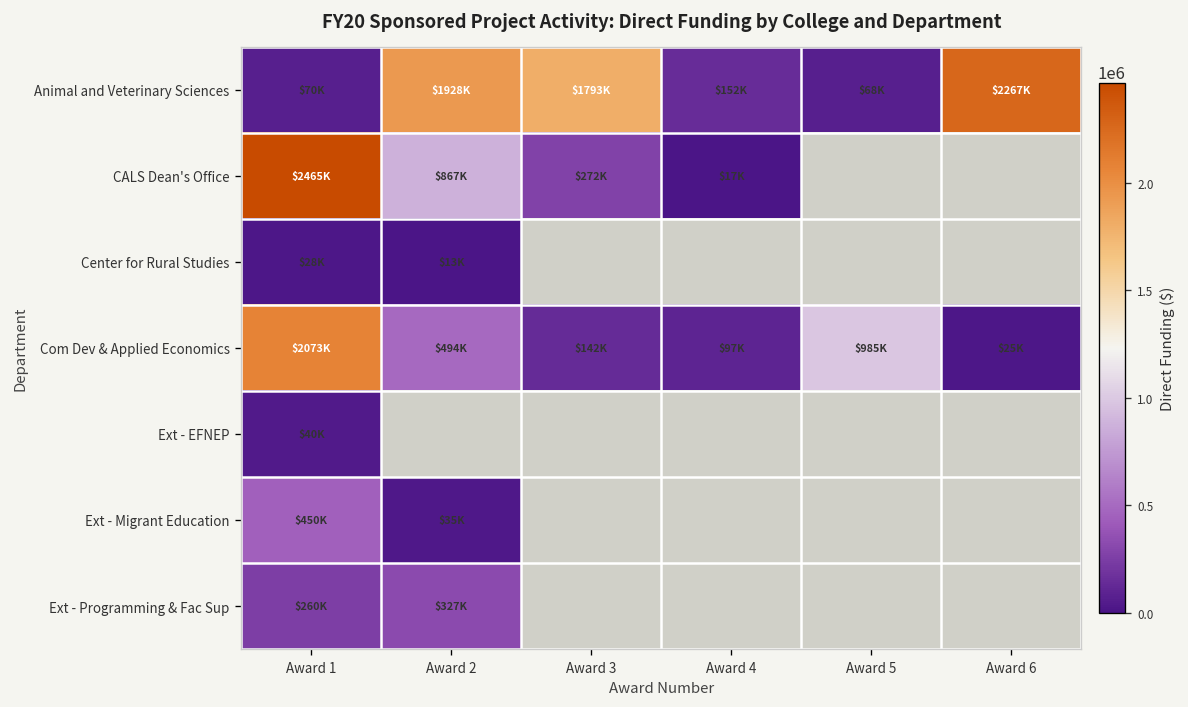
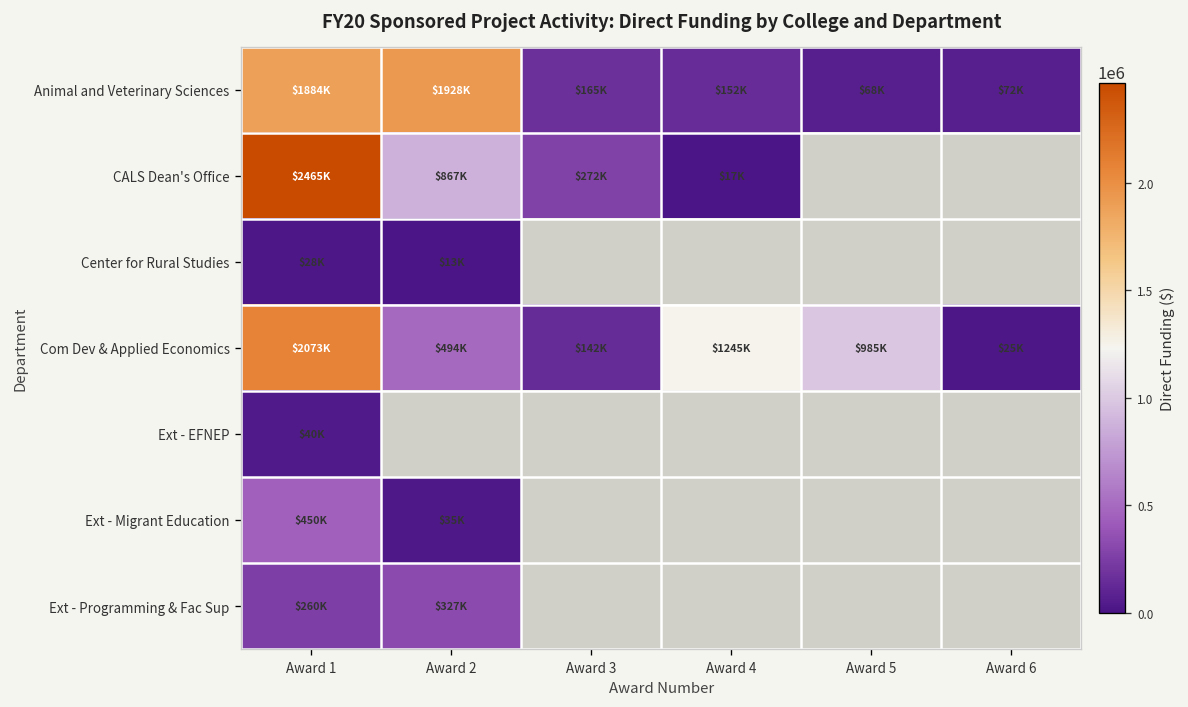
  {
    "Animal and Veterinary Sciences": {
-     "Award 1": "$70K",
+     "Award 1": "$1884K",
      "Award 2": "$1928K",
-     "Award 3": "$1793K",
+     "Award 3": "$165K",
      "Award 4": "$152K",
      "Award 5": "$68K",
-     "Award 6": "$2267K"
+     "Award 6": "$72K"
    },
    "CALS Dean's Office": {
      "Award 1": "$2465K",
      "Award 2": "$867K",
      "Award 3": "$272K",
      "Award 4": "$17K"
    },
    "Center for Rural Studies": {
      "Award 1": "$28K",
      "Award 2": "$13K"
    },
    "Com Dev & Applied Economics": {
      "Award 1": "$2073K",
      "Award 2": "$494K",
      "Award 3": "$142K",
-     "Award 4": "$97K",
+     "Award 4": "$1245K",
      "Award 5": "$985K",
      "Award 6": "$25K"
    },
    "Ext - EFNEP": {
      "Award 1": "$40K"
    },
    "Ext - Migrant Education": {
      "Award 1": "$450K",
      "Award 2": "$35K"
    },
    "Ext - Programming & Fac Sup": {
      "Award 1": "$260K",
      "Award 2": "$327K"
    }
  }
